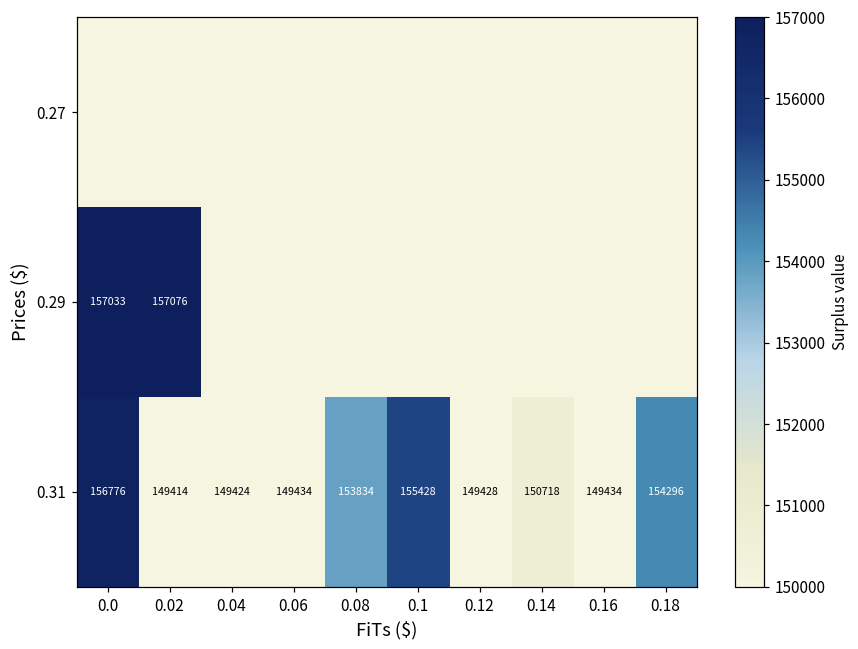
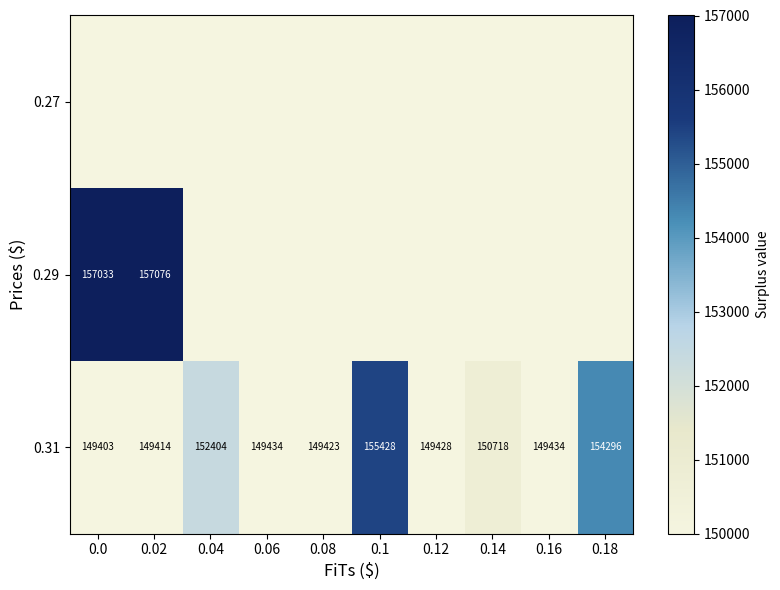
  {
    "0.29": {
      "0.0": 157033,
      "0.02": 157076
    },
    "0.31": {
-     "0.0": 156776,
+     "0.0": 149403,
      "0.02": 149414,
-     "0.04": 149424,
+     "0.04": 152404,
      "0.06": 149434,
-     "0.08": 153834,
+     "0.08": 149423,
      "0.1": 155428,
      "0.12": 149428,
      "0.14": 150718,
      "0.16": 149434,
      "0.18": 154296
    }
  }
